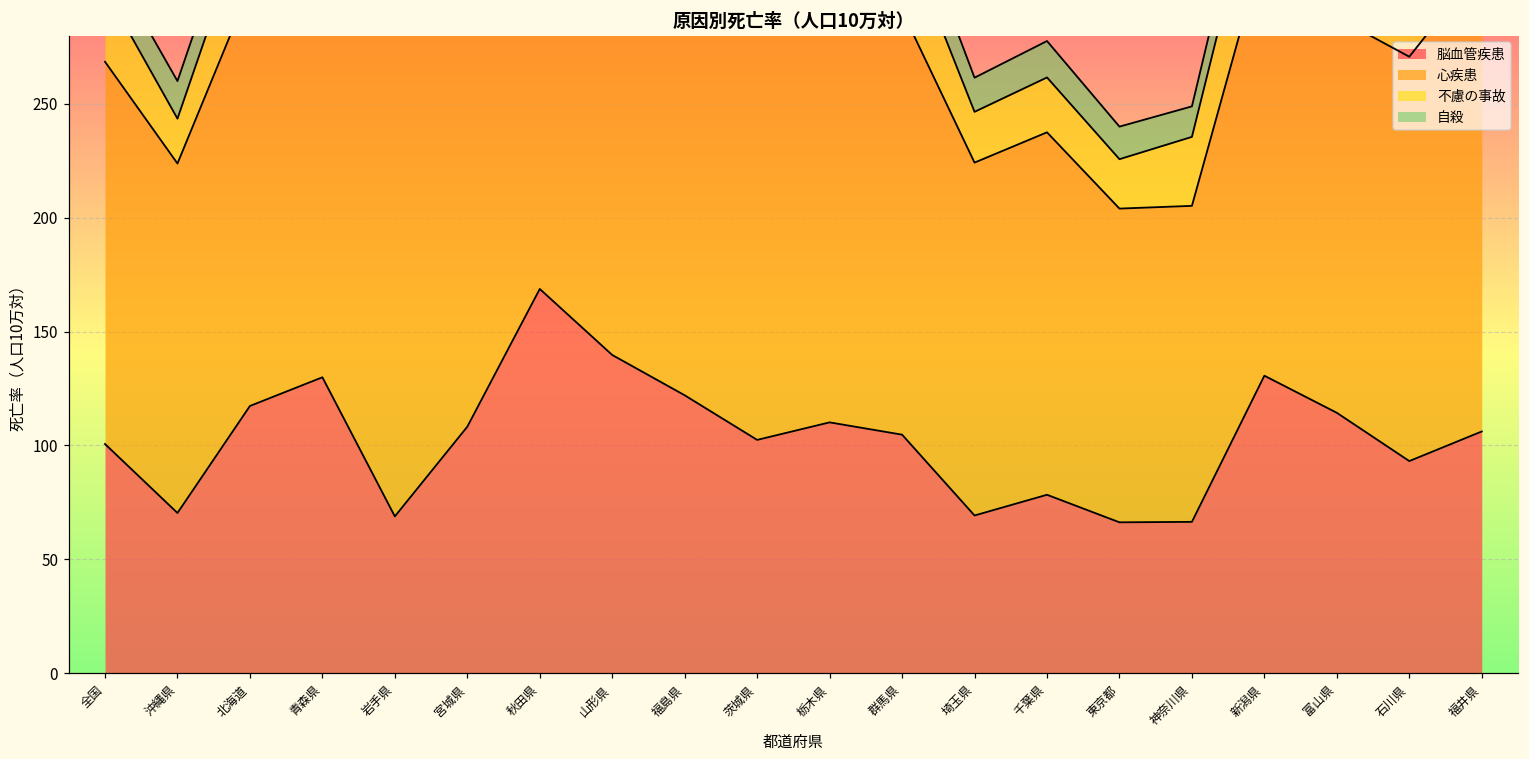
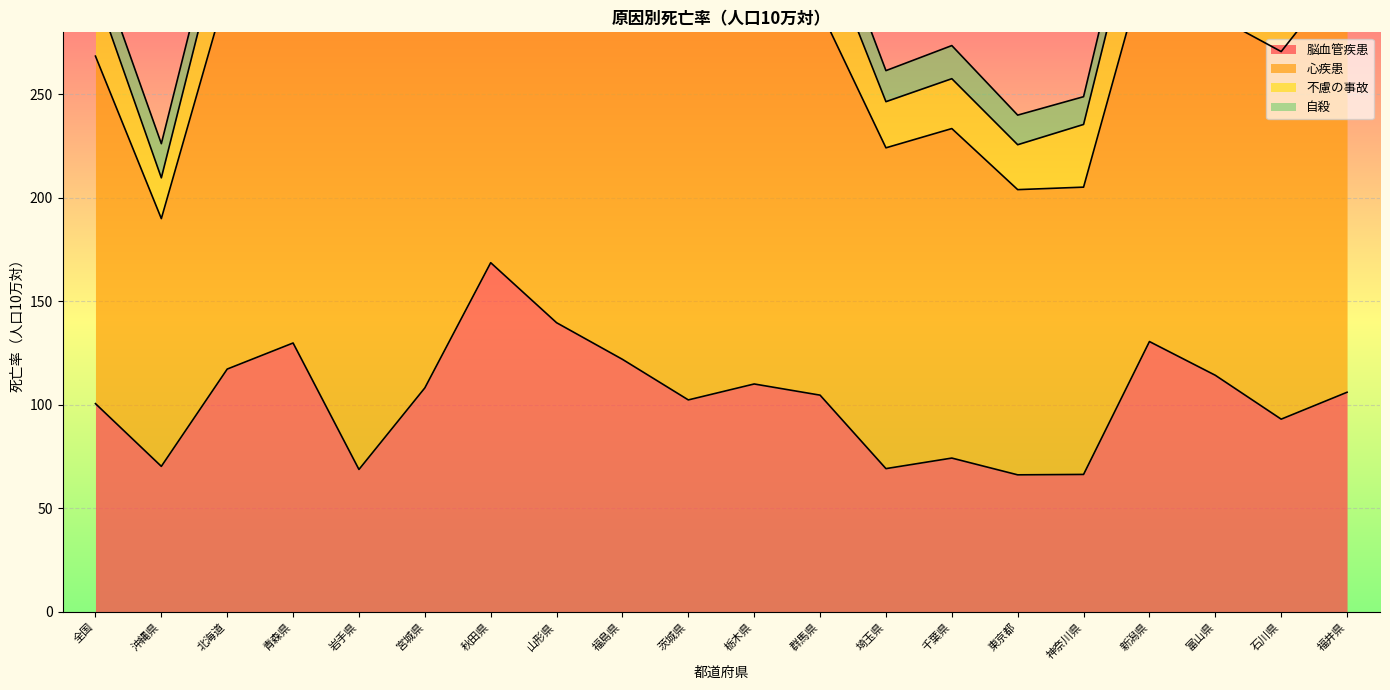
  {
    "脳血管疾患": {
      "全国": 101,
      "沖縄県": 70,
      "北海道": 117,
      "青森県": 130,
      "岩手県": 69,
      "宮城県": 108,
      "秋田県": 169,
      "山形県": 140,
      "福島県": 122,
      "茨城県": 102,
      "栃木県": 110,
      "群馬県": 105,
      "埼玉県": 69,
-     "千葉県": 78,
+     "千葉県": 74,
      "東京都": 66,
      "神奈川県": 66,
      "新潟県": 131,
      "富山県": 114,
      "石川県": 93,
      "福井県": 106
    },
    "心疾患": {
      "全国": 168,
-     "沖縄県": 154,
+     "沖縄県": 120,
      "埼玉県": 155,
      "千葉県": 159,
      "東京都": 138,
      "神奈川県": 139
    },
    "不慮の事故": {
      "沖縄県": 20,
      "埼玉県": 22,
      "千葉県": 24,
      "東京都": 22,
      "神奈川県": 30
    },
    "自殺": {
      "沖縄県": 17,
      "埼玉県": 15,
      "千葉県": 16,
      "東京都": 14,
      "神奈川県": 13
    }
  }
